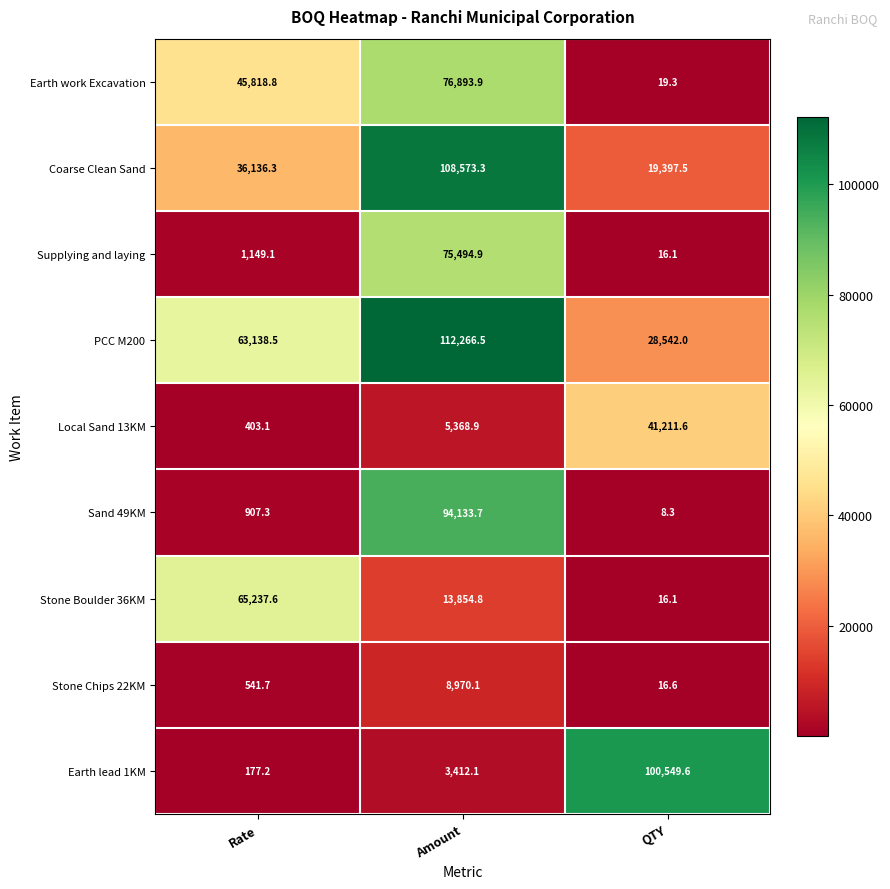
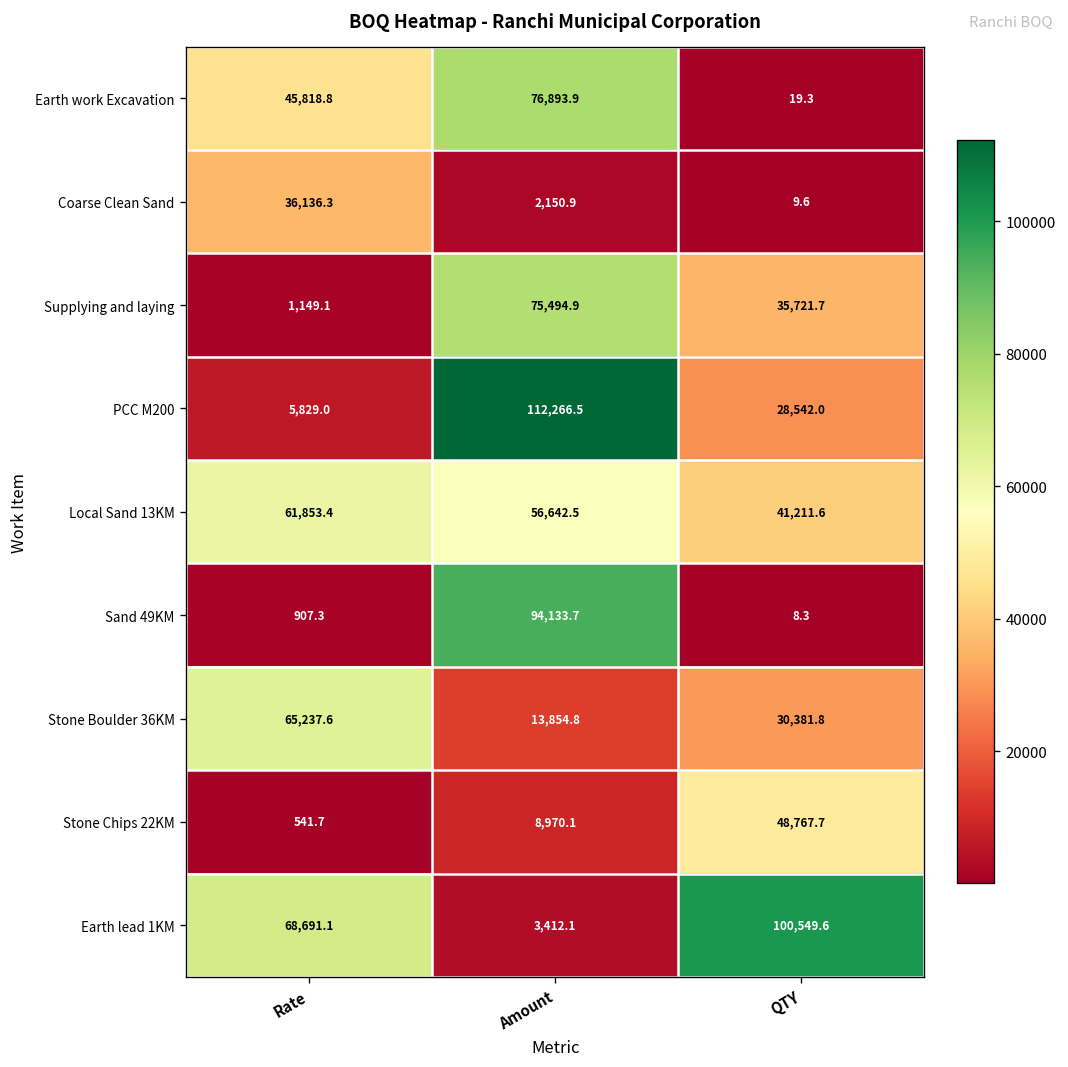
  {
    "Earth work Excavation": {
      "Rate": "45,818.8",
      "Amount": "76,893.9",
      "QTY": "19.3"
    },
    "Coarse Clean Sand": {
      "Rate": "36,136.3",
-     "Amount": "108,573.3",
-     "QTY": "19,397.5"
+     "Amount": "2,150.9",
+     "QTY": "9.6"
    },
    "Supplying and laying": {
      "Rate": "1,149.1",
      "Amount": "75,494.9",
-     "QTY": "16.1"
+     "QTY": "35,721.7"
    },
    "PCC M200": {
-     "Rate": "63,138.5",
+     "Rate": "5,829.0",
      "Amount": "112,266.5",
      "QTY": "28,542.0"
    },
    "Local Sand 13KM": {
-     "Rate": "403.1",
-     "Amount": "5,368.9",
+     "Rate": "61,853.4",
+     "Amount": "56,642.5",
      "QTY": "41,211.6"
    },
    "Sand 49KM": {
      "Rate": "907.3",
      "Amount": "94,133.7",
      "QTY": "8.3"
    },
    "Stone Boulder 36KM": {
      "Rate": "65,237.6",
      "Amount": "13,854.8",
-     "QTY": "16.1"
+     "QTY": "30,381.8"
    },
    "Stone Chips 22KM": {
      "Rate": "541.7",
      "Amount": "8,970.1",
-     "QTY": "16.6"
+     "QTY": "48,767.7"
    },
    "Earth lead 1KM": {
-     "Rate": "177.2",
+     "Rate": "68,691.1",
      "Amount": "3,412.1",
      "QTY": "100,549.6"
    }
  }
